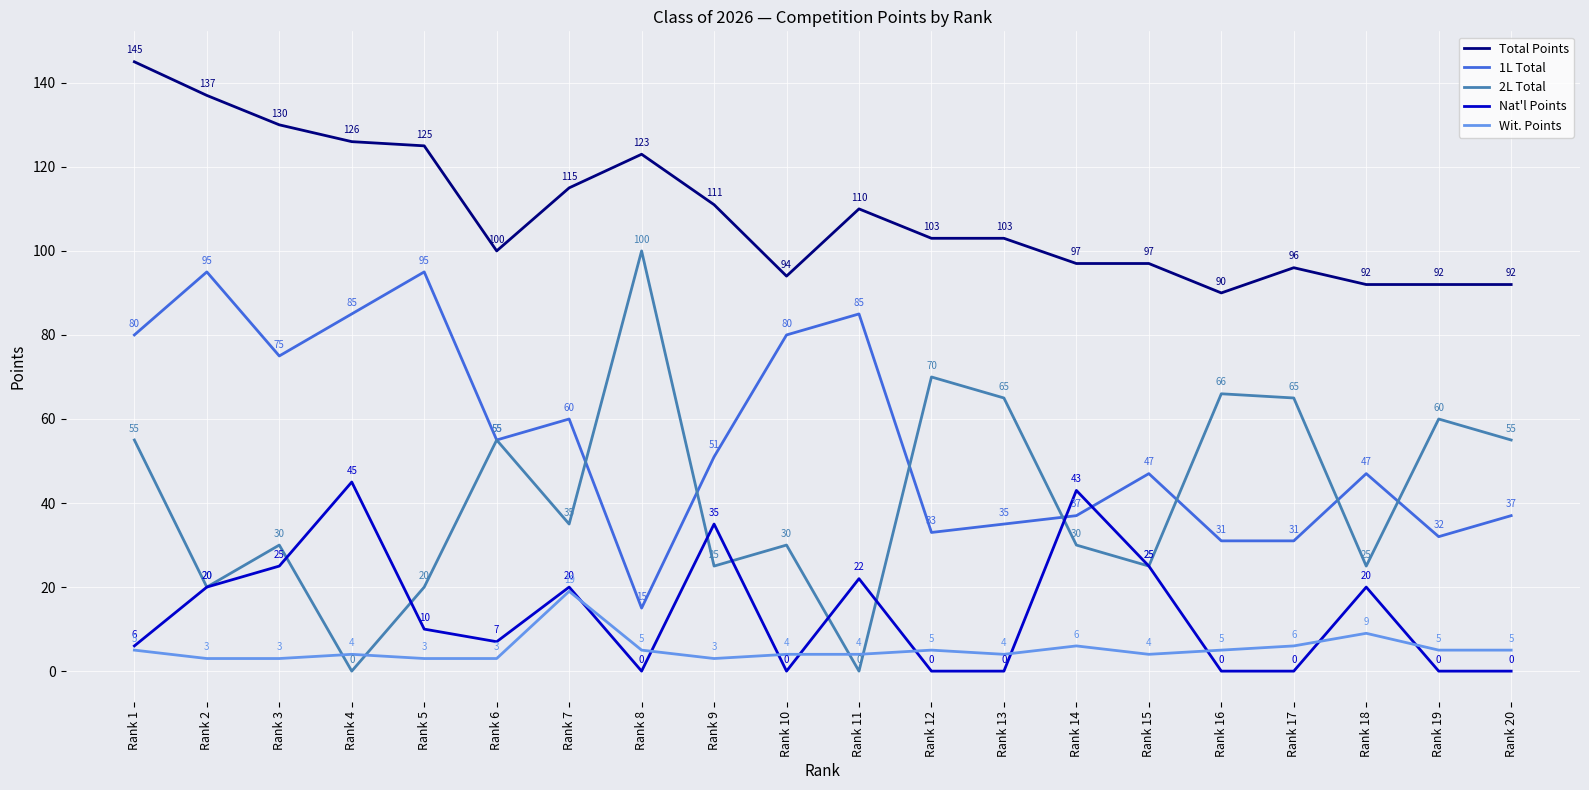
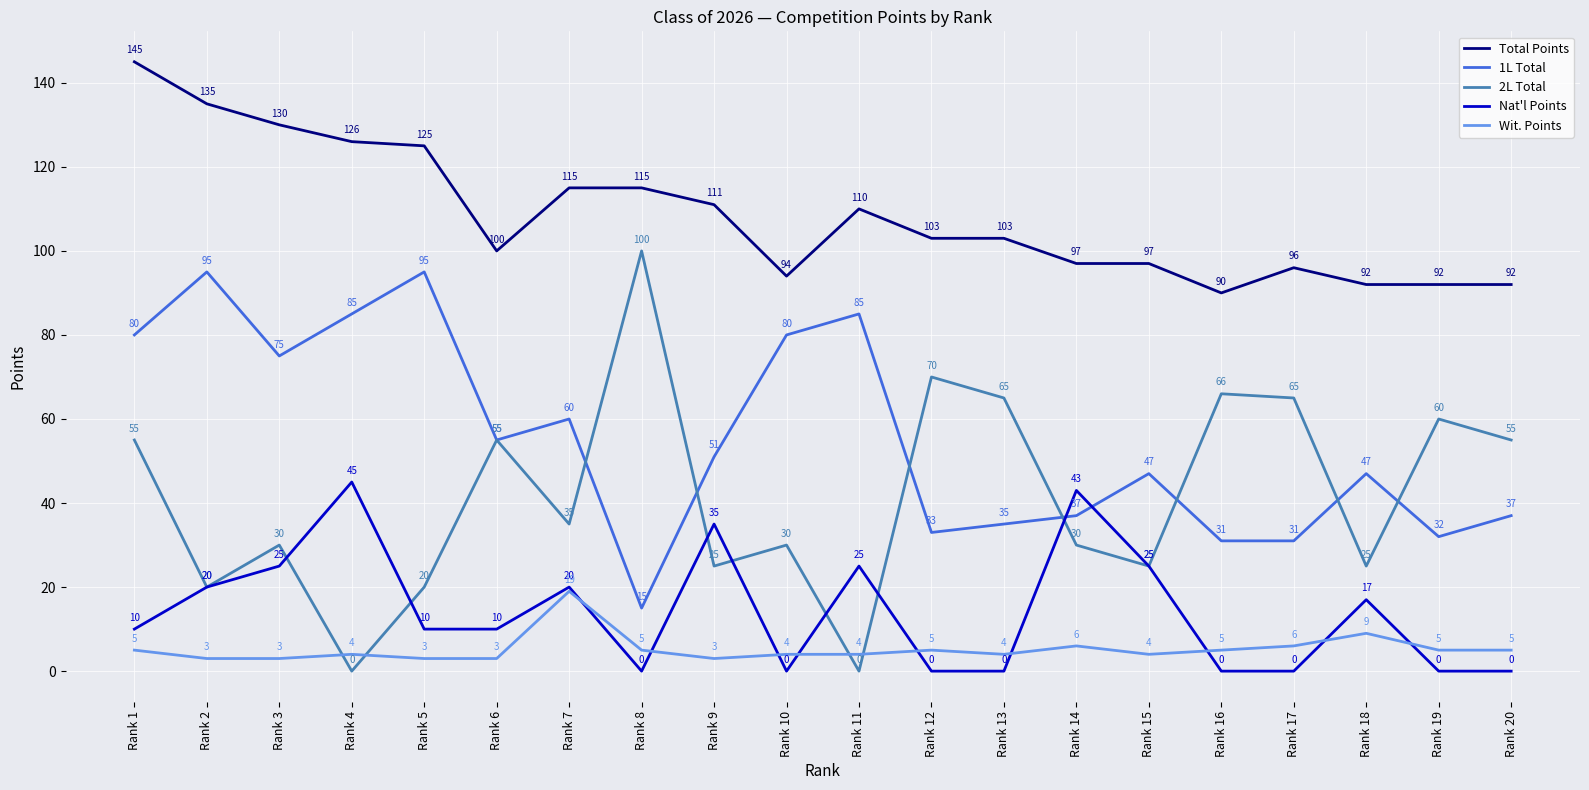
  {
    "Total Points": {
      "Rank 1": 145,
-     "Rank 2": 137,
+     "Rank 2": 135,
      "Rank 3": 130,
      "Rank 4": 126,
      "Rank 5": 125,
      "Rank 6": 100,
      "Rank 7": 115,
-     "Rank 8": 123,
+     "Rank 8": 115,
      "Rank 9": 111,
      "Rank 10": 94,
      "Rank 11": 110,
      "Rank 12": 103,
      "Rank 13": 103,
      "Rank 14": 97,
      "Rank 15": 97,
      "Rank 16": 90,
      "Rank 17": 96,
      "Rank 18": 92,
      "Rank 19": 92,
      "Rank 20": 92
    },
    "Nat'l Points": {
-     "Rank 1": 6,
+     "Rank 1": 10,
      "Rank 3": 25,
      "Rank 4": 45,
      "Rank 5": 10,
-     "Rank 6": 7,
+     "Rank 6": 10,
      "Rank 8": 0,
      "Rank 9": 35,
-     "Rank 11": 22,
+     "Rank 11": 25,
      "Rank 12": 0,
      "Rank 14": 43,
      "Rank 16": 0,
      "Rank 17": 0,
-     "Rank 18": 20,
+     "Rank 18": 17,
      "Rank 19": 0,
      "Rank 20": 0
    }
  }
